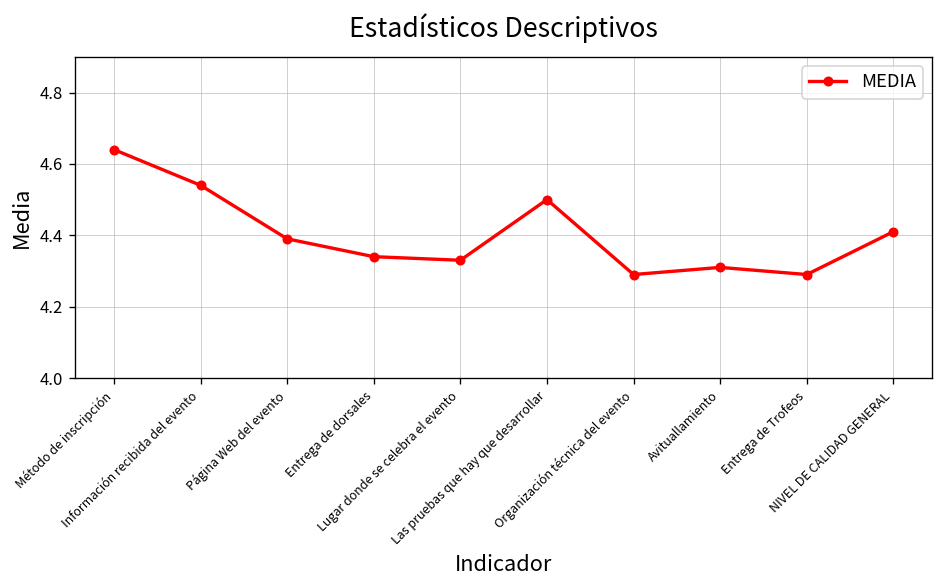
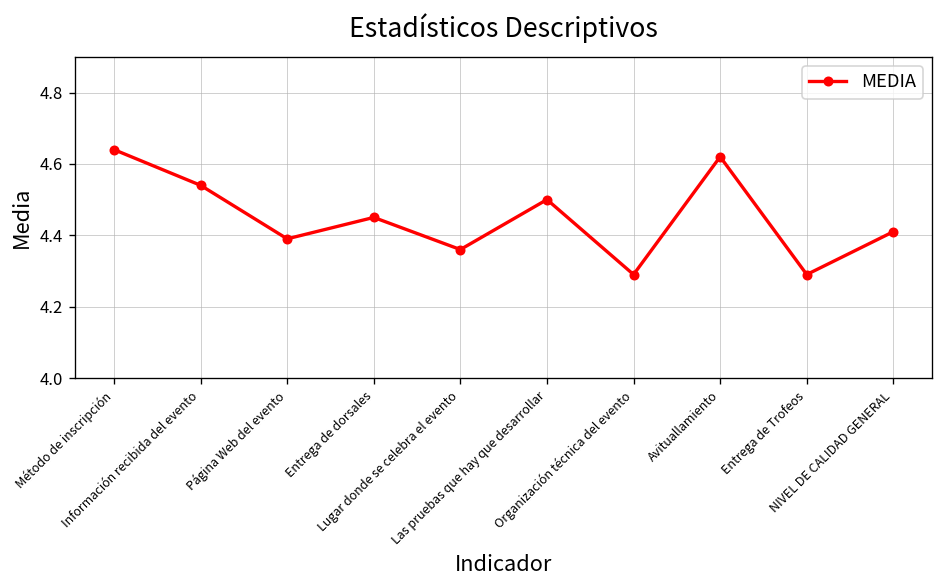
  {
    "Método de inscripción": 4.64,
    "Información recibida del evento": 4.54,
    "Página Web del evento": 4.39,
-   "Entrega de dorsales": 4.34,
-   "Lugar donde se celebra el evento": 4.33,
+   "Entrega de dorsales": 4.45,
+   "Lugar donde se celebra el evento": 4.36,
    "Las pruebas que hay que desarrollar": 4.50,
    "Organización técnica del evento": 4.29,
-   "Avituallamiento": 4.31,
+   "Avituallamiento": 4.62,
    "Entrega de Trofeos": 4.29,
    "NIVEL DE CALIDAD GENERAL": 4.41
  }
